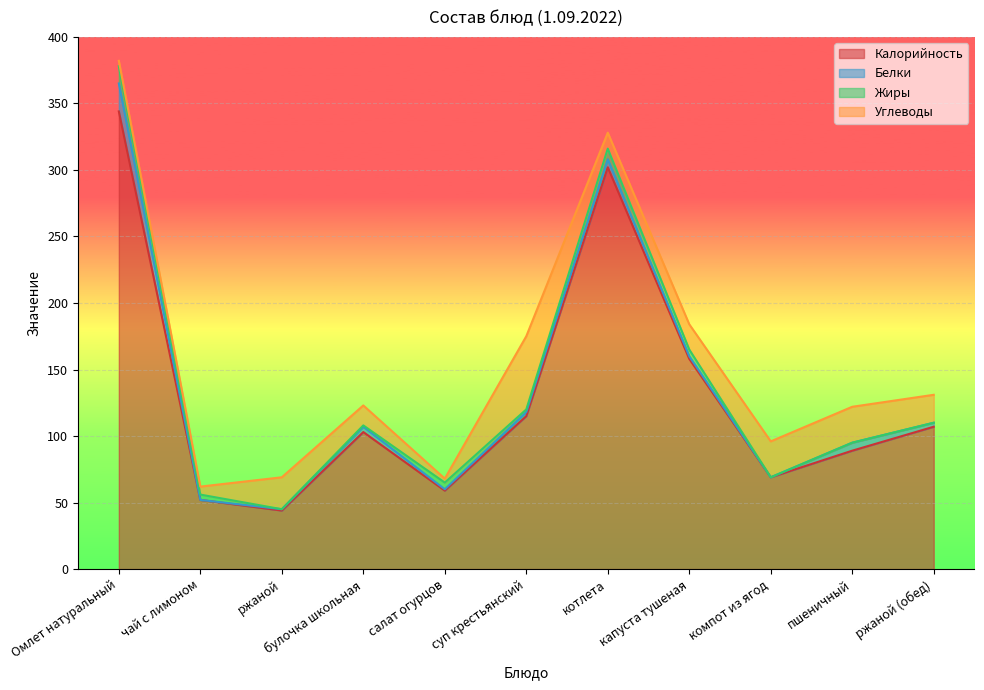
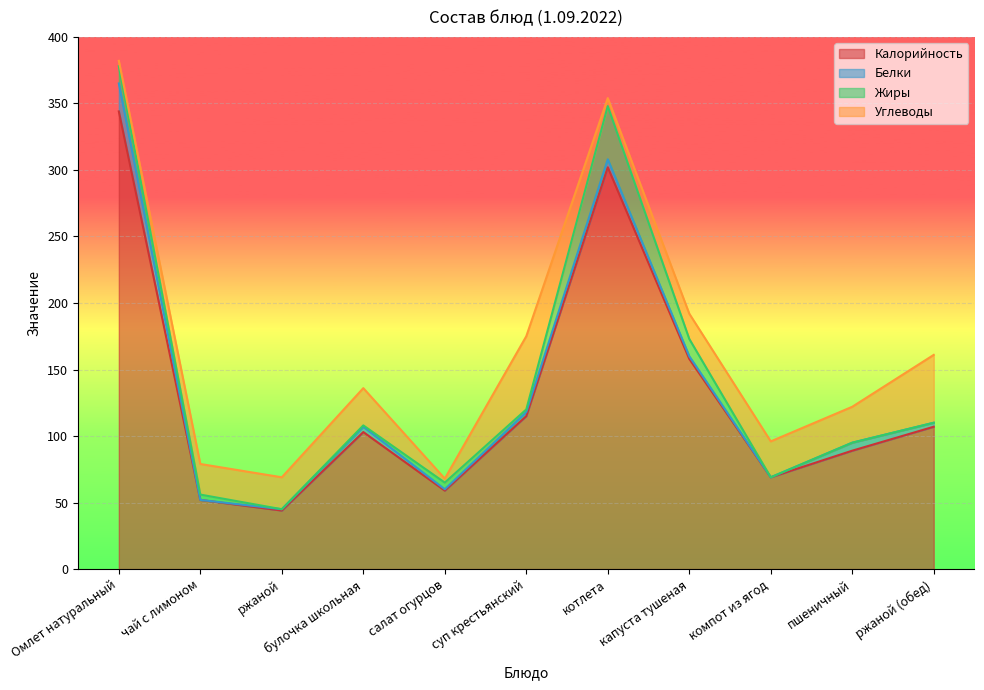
  {
    "Калорийность": {
      "Омлет натуральный": 344,
      "булочка школьная": 103,
      "суп крестьянский": 115,
      "котлета": 302,
      "капуста тушеная": 158,
      "пшеничный": 89,
      "ржаной (обед)": 107
    },
    "Белки": {
      "Омлет натуральный": 21,
      "суп крестьянский": 3,
      "котлета": 6,
      "капуста тушеная": 2
    },
    "Жиры": {
      "Омлет натуральный": 13,
      "чай с лимоном": 4,
      "салат огурцов": 5,
      "суп крестьянский": 2,
-     "котлета": 8,
-     "капуста тушеная": 5
+     "котлета": 40,
+     "капуста тушеная": 13
    },
    "Углеводы": {
      "Омлет натуральный": 4,
-     "чай с лимоном": 6,
+     "чай с лимоном": 23,
      "ржаной": 24,
-     "булочка школьная": 15,
+     "булочка школьная": 28,
      "салат огурцов": 3,
      "суп крестьянский": 55,
-     "котлета": 12,
+     "котлета": 6,
      "капуста тушеная": 19,
      "компот из ягод": 27,
      "пшеничный": 27,
-     "ржаной (обед)": 21
+     "ржаной (обед)": 51
    }
  }
